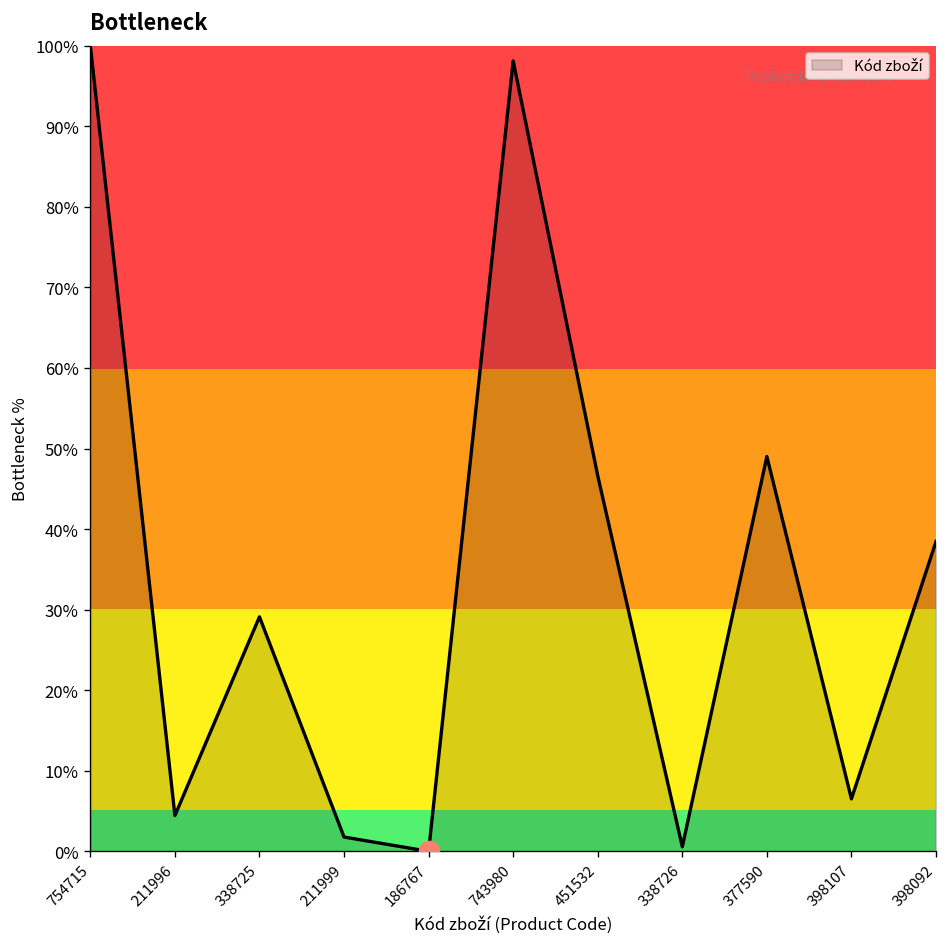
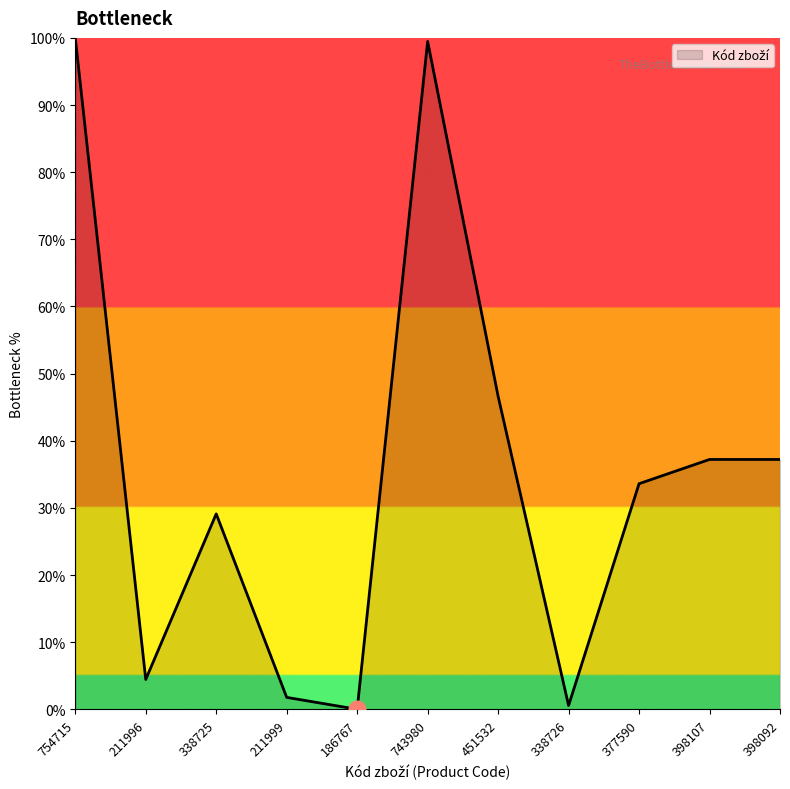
  {
    "Kód zboží": {
      "754715": "100%",
      "211996": "4%",
      "338725": "29%",
      "211999": "2%",
-     "743980": "98%",
+     "743980": "99%",
      "451532": "47%",
      "338726": "1%",
-     "377590": "49%",
-     "398107": "7%",
-     "398092": "38%"
+     "377590": "34%",
+     "398107": "37%",
+     "398092": "37%"
    }
  }
